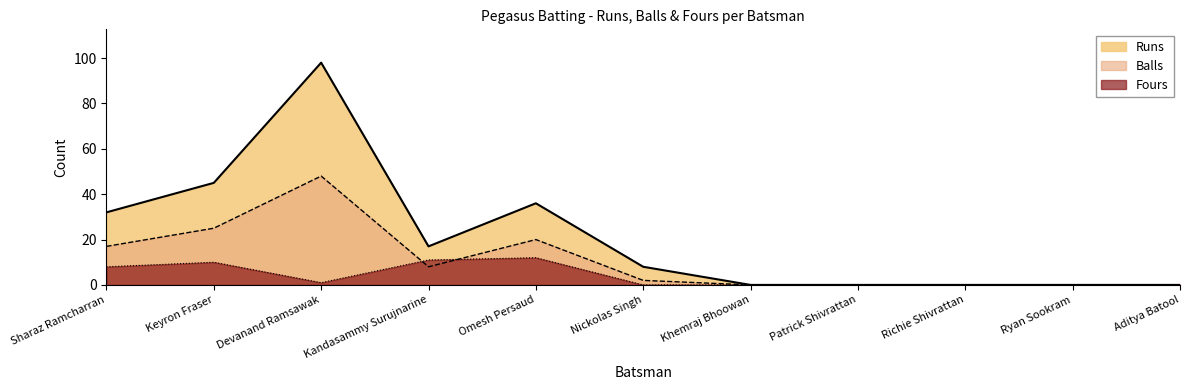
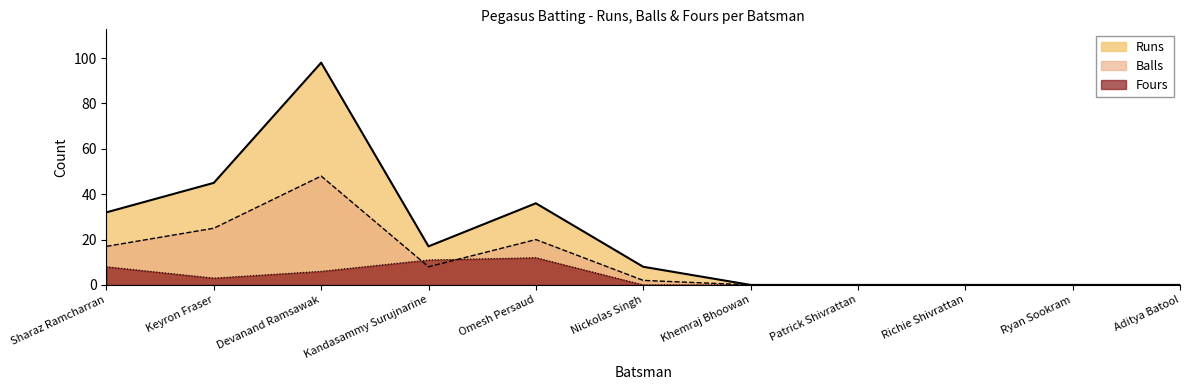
  {
    "Fours": {
      "Sharaz Ramcharran": 8,
-     "Keyron Fraser": 10,
-     "Devanand Ramsawak": 1,
+     "Keyron Fraser": 3,
+     "Devanand Ramsawak": 6,
      "Kandasammy Surujnarine": 11,
      "Omesh Persaud": 12,
      "Nickolas Singh": 0
    }
  }
